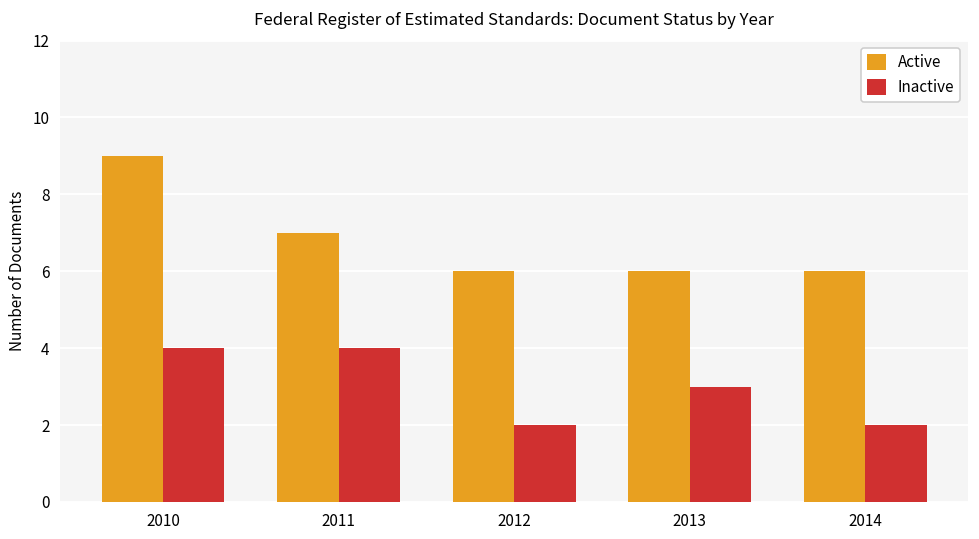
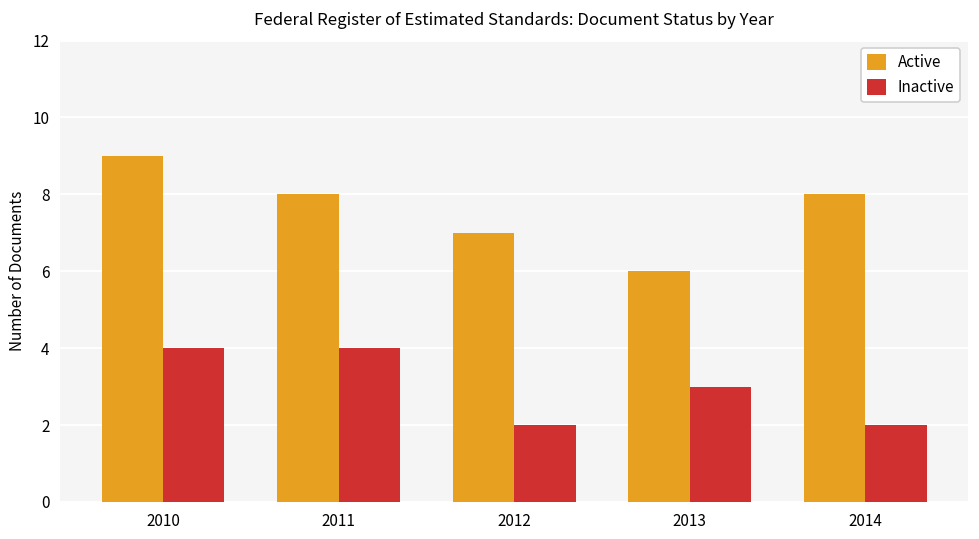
  {
    "Active": {
      "2010": 9,
-     "2011": 7,
-     "2012": 6,
+     "2011": 8,
+     "2012": 7,
      "2013": 6,
-     "2014": 6
+     "2014": 8
    },
    "Inactive": {
      "2010": 4,
      "2011": 4,
      "2012": 2,
      "2013": 3,
      "2014": 2
    }
  }
